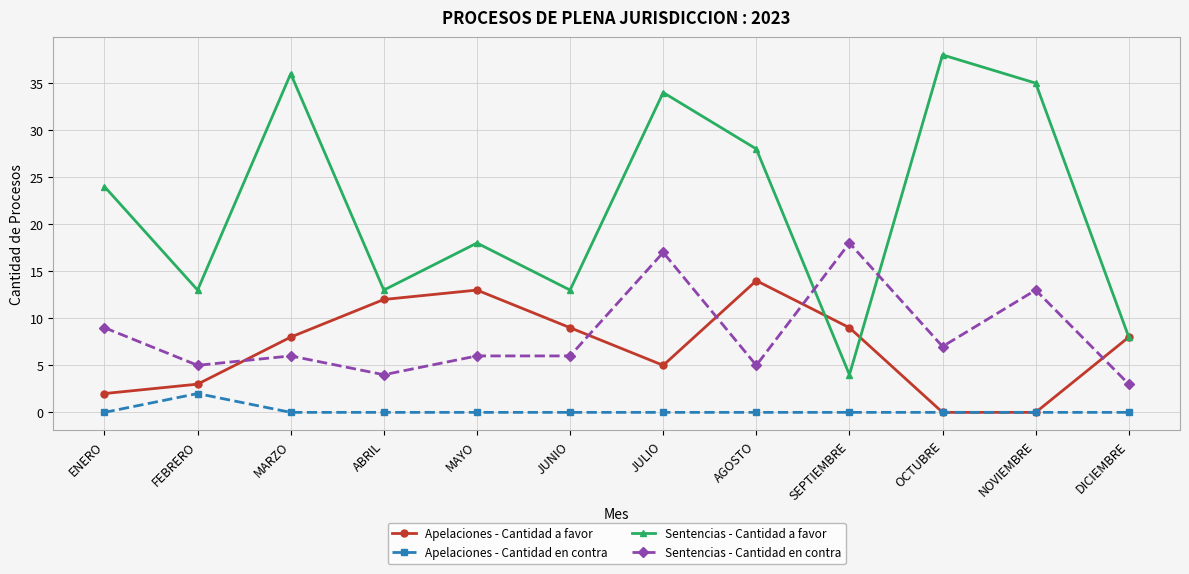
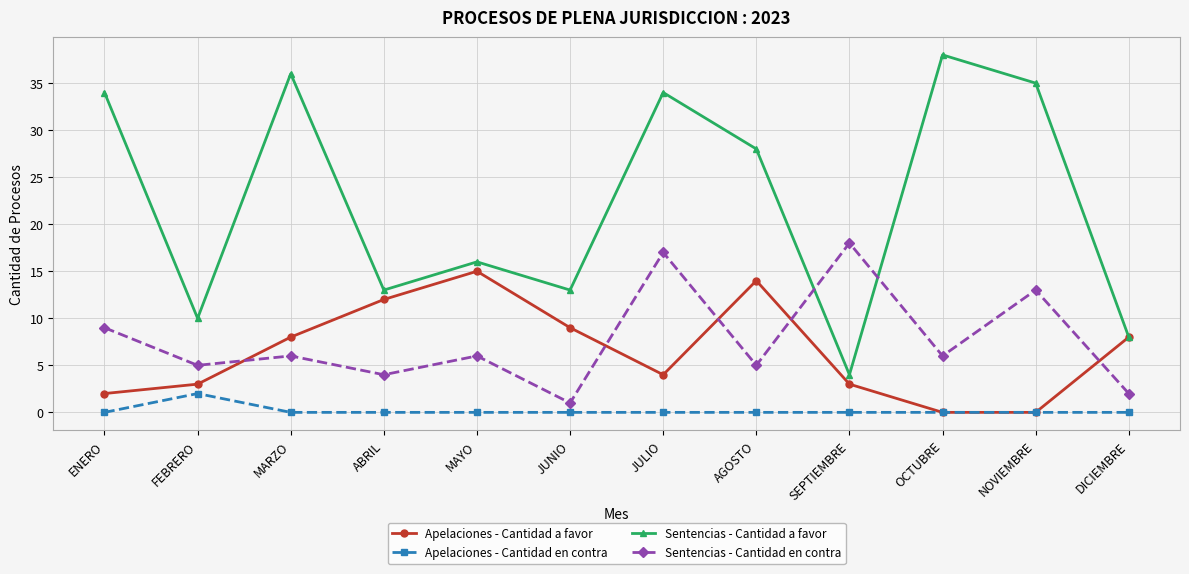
  {
    "Apelaciones - Cantidad a favor": {
      "ENERO": 2,
      "FEBRERO": 3,
      "MARZO": 8,
      "ABRIL": 12,
-     "MAYO": 13,
+     "MAYO": 15,
      "JUNIO": 9,
-     "JULIO": 5,
+     "JULIO": 4,
      "AGOSTO": 14,
-     "SEPTIEMBRE": 9
+     "SEPTIEMBRE": 3
    },
    "Apelaciones - Cantidad en contra": {
      "ENERO": 0,
      "FEBRERO": 2,
      "MARZO": 0,
      "ABRIL": 0,
      "MAYO": 0,
      "JUNIO": 0,
      "JULIO": 0,
      "AGOSTO": 0,
      "SEPTIEMBRE": 0,
      "DICIEMBRE": 0
    },
    "Sentencias - Cantidad a favor": {
-     "ENERO": 24,
-     "FEBRERO": 13,
+     "ENERO": 34,
+     "FEBRERO": 10,
      "MARZO": 36,
      "ABRIL": 13,
-     "MAYO": 18,
+     "MAYO": 16,
      "JUNIO": 13,
      "JULIO": 34,
      "AGOSTO": 28,
      "SEPTIEMBRE": 4,
      "OCTUBRE": 38,
      "NOVIEMBRE": 35
    },
    "Sentencias - Cantidad en contra": {
      "ENERO": 9,
      "FEBRERO": 5,
      "MARZO": 6,
      "ABRIL": 4,
      "MAYO": 6,
-     "JUNIO": 6,
+     "JUNIO": 1,
      "JULIO": 17,
      "AGOSTO": 5,
      "SEPTIEMBRE": 18,
-     "OCTUBRE": 7,
+     "OCTUBRE": 6,
      "NOVIEMBRE": 13,
-     "DICIEMBRE": 3
+     "DICIEMBRE": 2
    }
  }
